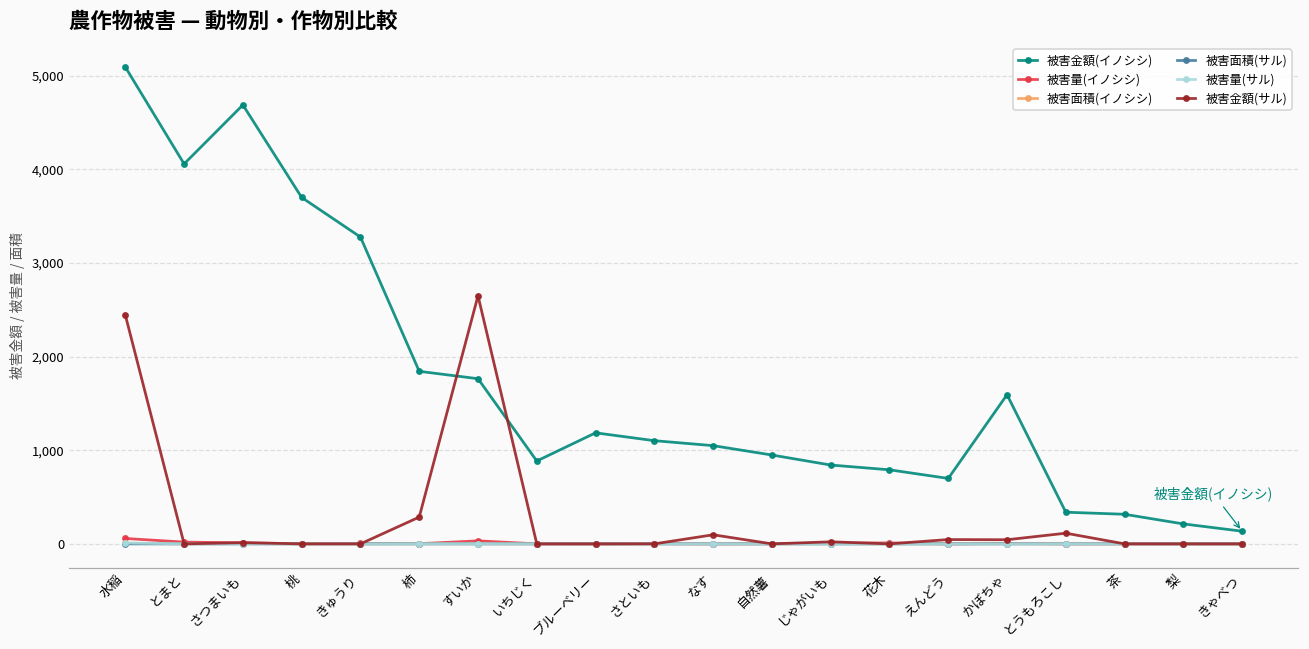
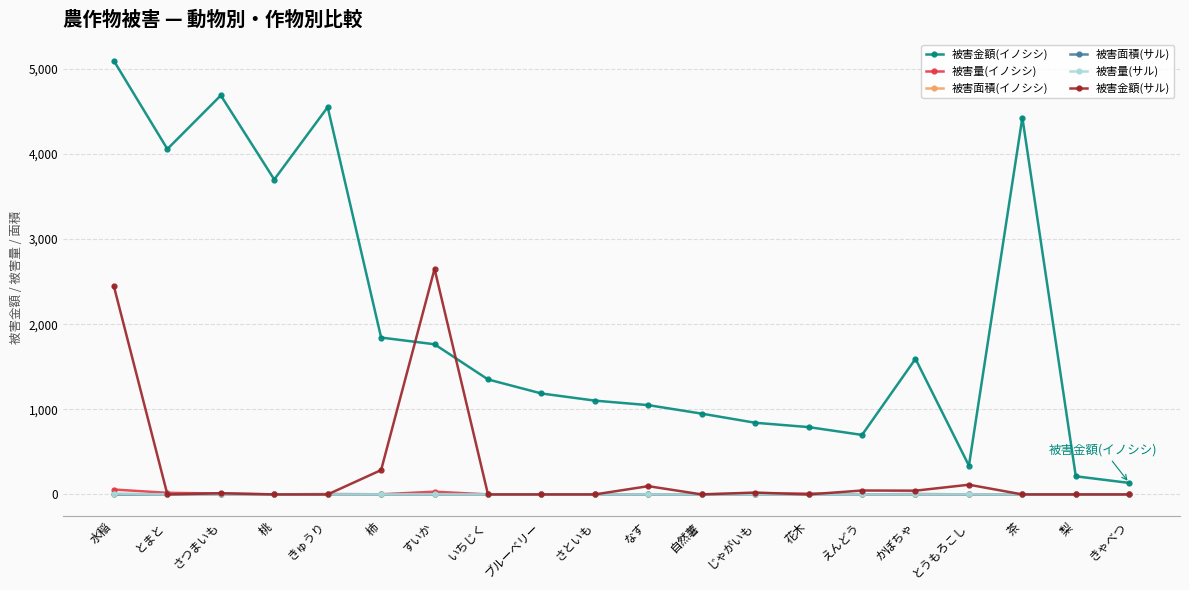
  {
    "被害金額(イノシシ)": {
      "水稲": "5,100",
      "とまと": "4,100",
      "さつまいも": "4,700",
      "桃": "3,700",
-     "きゅうり": "3,300",
+     "きゅうり": "4,600",
      "柿": "1,800",
      "すいか": "1,800",
-     "いちじく": "900",
+     "いちじく": "1,400",
      "ブルーベリー": "1,200",
      "さといも": "1,100",
      "なす": "1,000",
      "自然薯": "900",
      "じゃがいも": "800",
      "花木": "800",
      "えんどう": "700",
      "かぼちゃ": "1,600",
      "とうもろこし": "300",
-     "茶": "300",
+     "茶": "4,400",
      "梨": "200",
      "きゃべつ": "100"
    },
    "被害量(イノシシ)": {
      "水稲": "100",
      "すいか": "0"
    },
    "被害量(サル)": {
      "水稲": "0",
      "すいか": "0"
    },
    "被害金額(サル)": {
      "水稲": "2,400",
      "柿": "300",
      "すいか": "2,700",
      "なす": "100",
      "えんどう": "0",
      "かぼちゃ": "0",
      "とうもろこし": "100"
    }
  }
